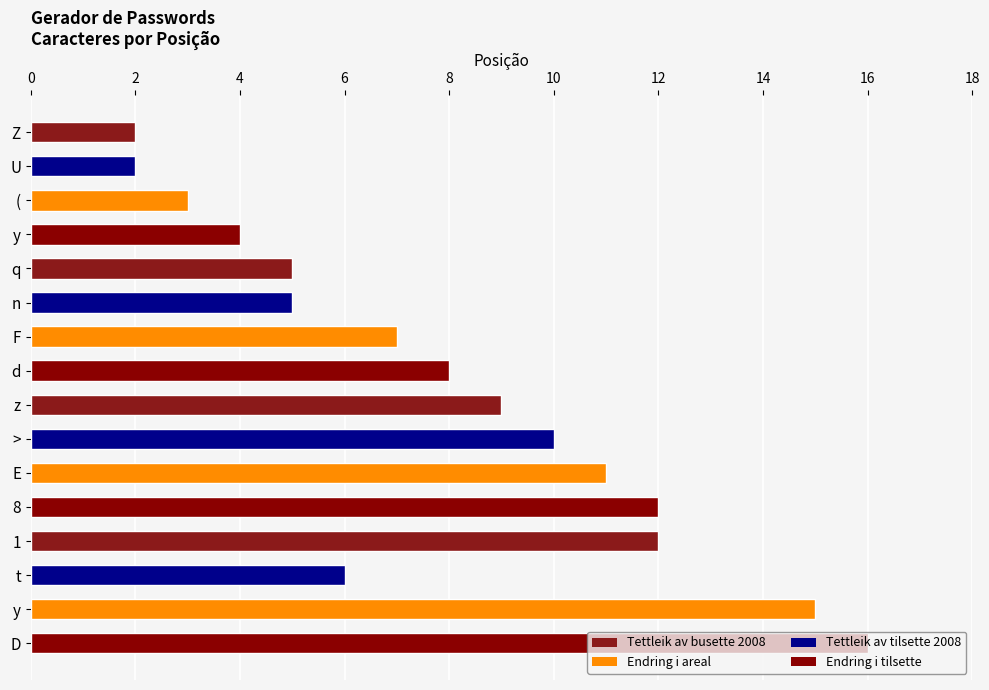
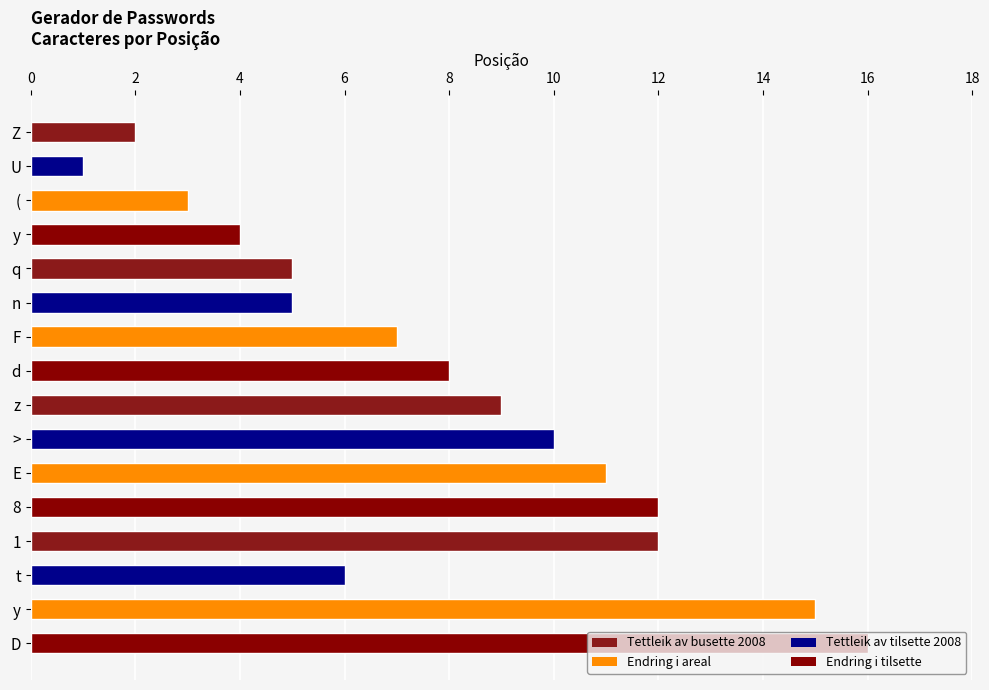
  {
    "Z": 2,
-   "U": 2,
+   "U": 1,
    "(": 3,
    "q": 5,
    "n": 5,
    "F": 7,
    "d": 8,
    "z": 9,
    ">": 10,
    "E": 11,
    "8": 12,
    "1": 12,
    "t": 6
  }
